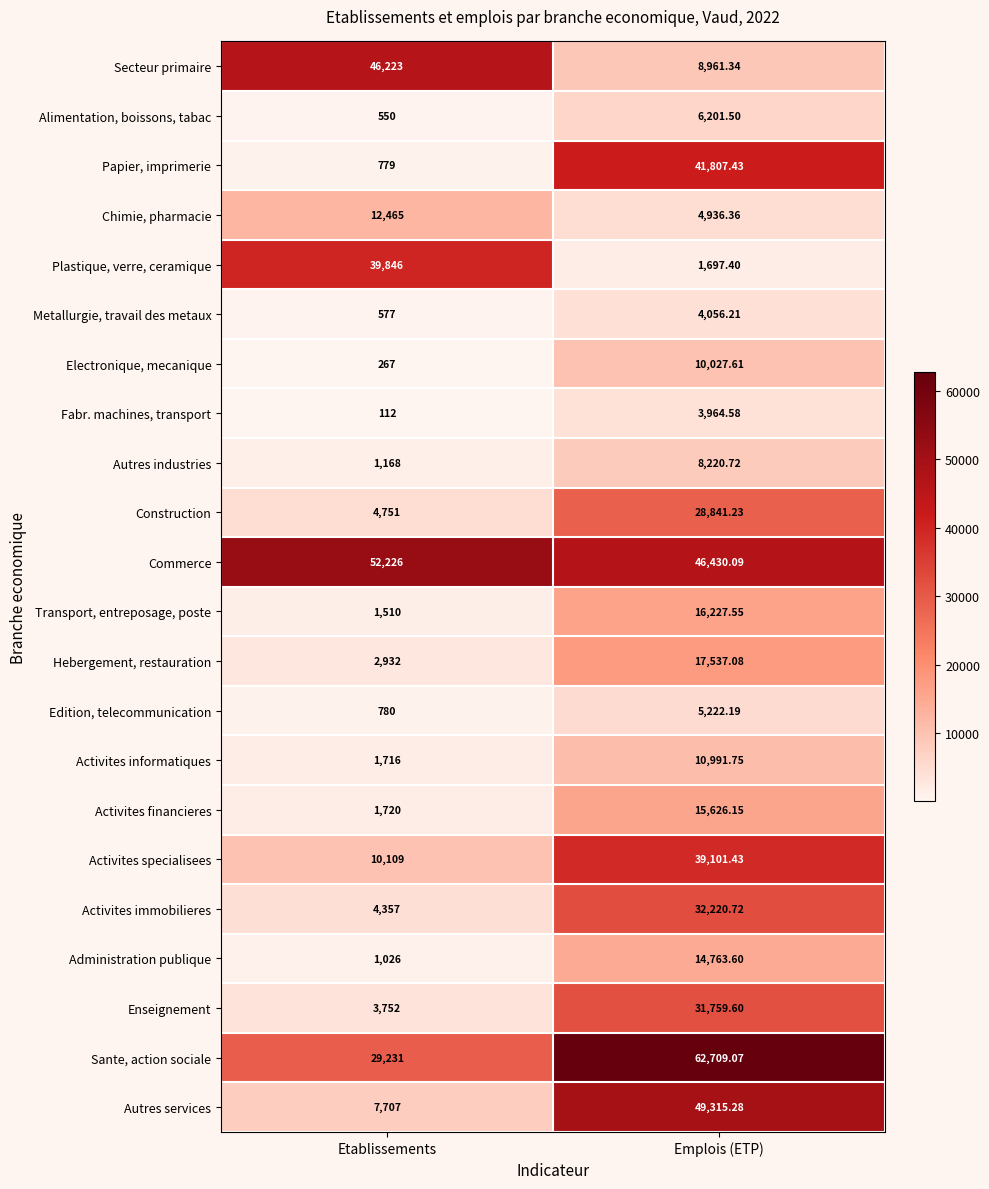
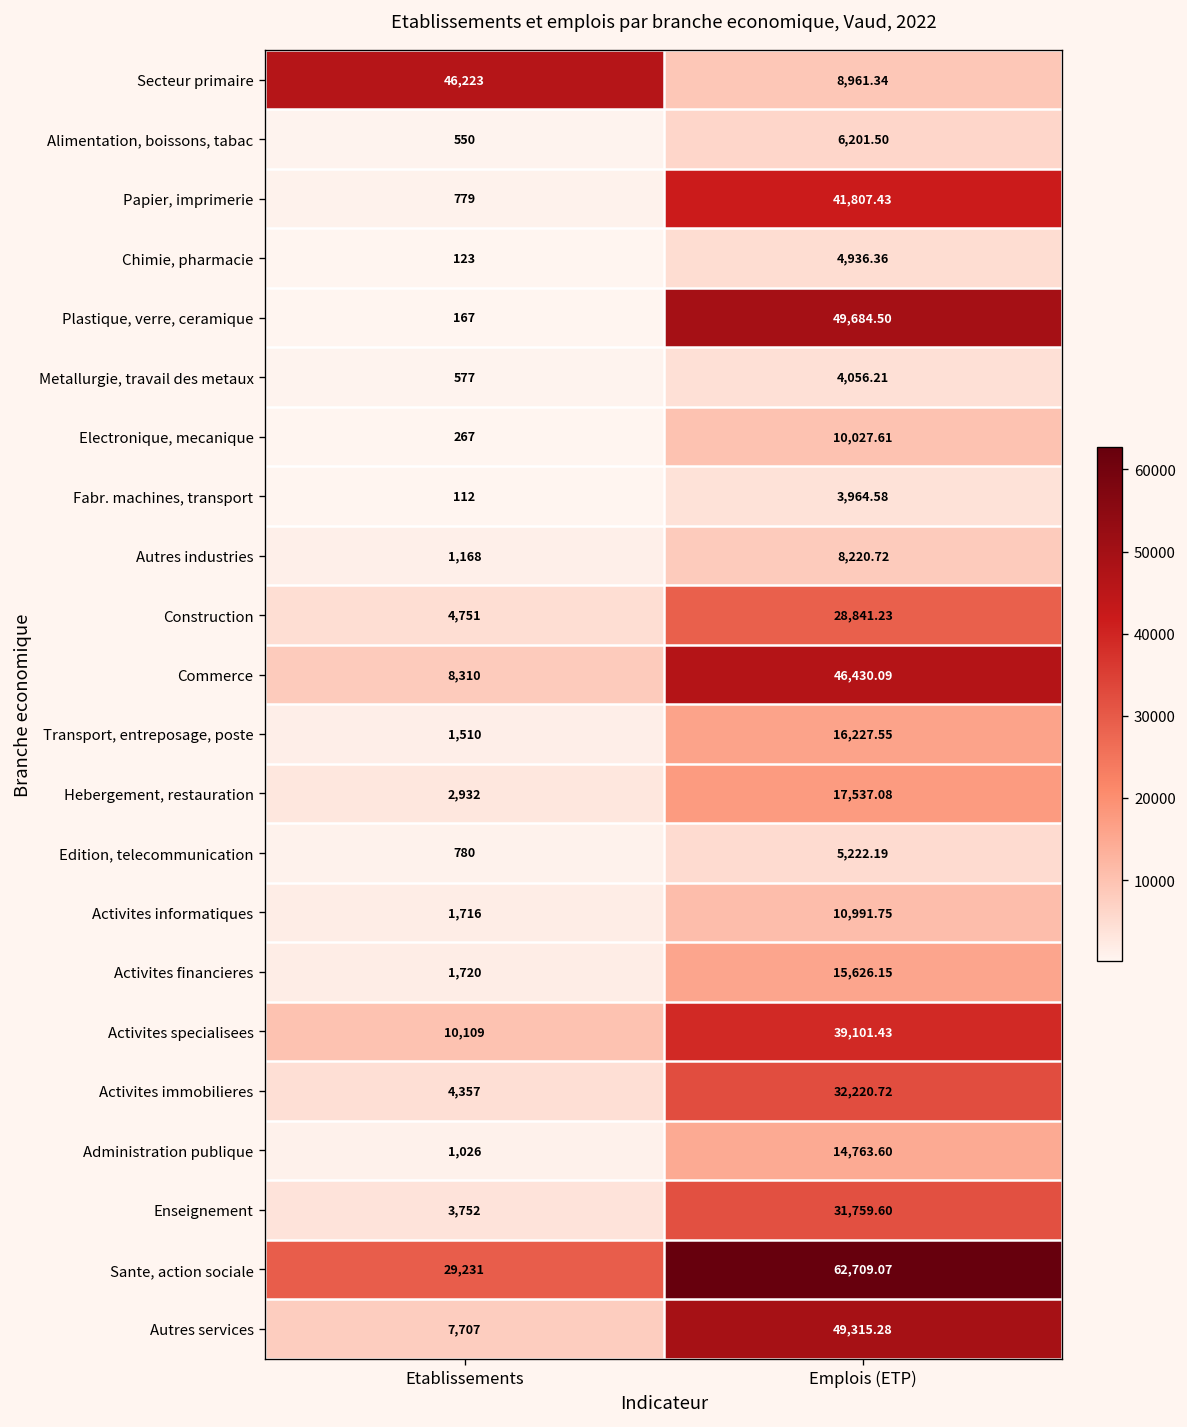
  {
    "Secteur primaire": {
      "Etablissements": "46,223",
      "Emplois (ETP)": "8,961.34"
    },
    "Alimentation, boissons, tabac": {
      "Etablissements": "550",
      "Emplois (ETP)": "6,201.50"
    },
    "Papier, imprimerie": {
      "Etablissements": "779",
      "Emplois (ETP)": "41,807.43"
    },
    "Chimie, pharmacie": {
-     "Etablissements": "12,465",
+     "Etablissements": "123",
      "Emplois (ETP)": "4,936.36"
    },
    "Plastique, verre, ceramique": {
-     "Etablissements": "39,846",
-     "Emplois (ETP)": "1,697.40"
+     "Etablissements": "167",
+     "Emplois (ETP)": "49,684.50"
    },
    "Metallurgie, travail des metaux": {
      "Etablissements": "577",
      "Emplois (ETP)": "4,056.21"
    },
    "Electronique, mecanique": {
      "Etablissements": "267",
      "Emplois (ETP)": "10,027.61"
    },
    "Fabr. machines, transport": {
      "Etablissements": "112",
      "Emplois (ETP)": "3,964.58"
    },
    "Autres industries": {
      "Etablissements": "1,168",
      "Emplois (ETP)": "8,220.72"
    },
    "Construction": {
      "Etablissements": "4,751",
      "Emplois (ETP)": "28,841.23"
    },
    "Commerce": {
-     "Etablissements": "52,226",
+     "Etablissements": "8,310",
      "Emplois (ETP)": "46,430.09"
    },
    "Transport, entreposage, poste": {
      "Etablissements": "1,510",
      "Emplois (ETP)": "16,227.55"
    },
    "Hebergement, restauration": {
      "Etablissements": "2,932",
      "Emplois (ETP)": "17,537.08"
    },
    "Edition, telecommunication": {
      "Etablissements": "780",
      "Emplois (ETP)": "5,222.19"
    },
    "Activites informatiques": {
      "Etablissements": "1,716",
      "Emplois (ETP)": "10,991.75"
    },
    "Activites financieres": {
      "Etablissements": "1,720",
      "Emplois (ETP)": "15,626.15"
    },
    "Activites specialisees": {
      "Etablissements": "10,109",
      "Emplois (ETP)": "39,101.43"
    },
    "Activites immobilieres": {
      "Etablissements": "4,357",
      "Emplois (ETP)": "32,220.72"
    },
    "Administration publique": {
      "Etablissements": "1,026",
      "Emplois (ETP)": "14,763.60"
    },
    "Enseignement": {
      "Etablissements": "3,752",
      "Emplois (ETP)": "31,759.60"
    },
    "Sante, action sociale": {
      "Etablissements": "29,231",
      "Emplois (ETP)": "62,709.07"
    },
    "Autres services": {
      "Etablissements": "7,707",
      "Emplois (ETP)": "49,315.28"
    }
  }
